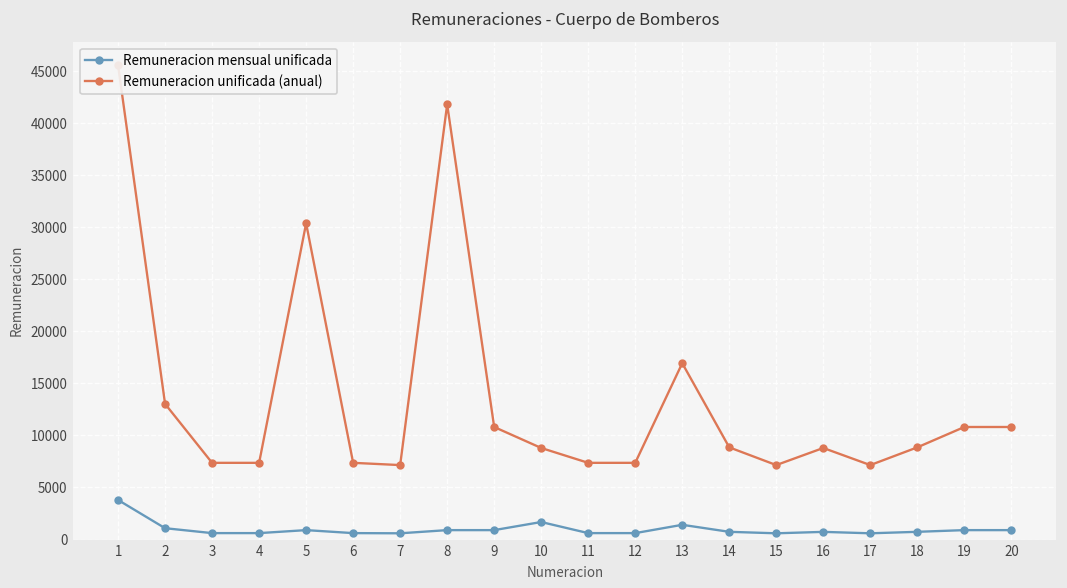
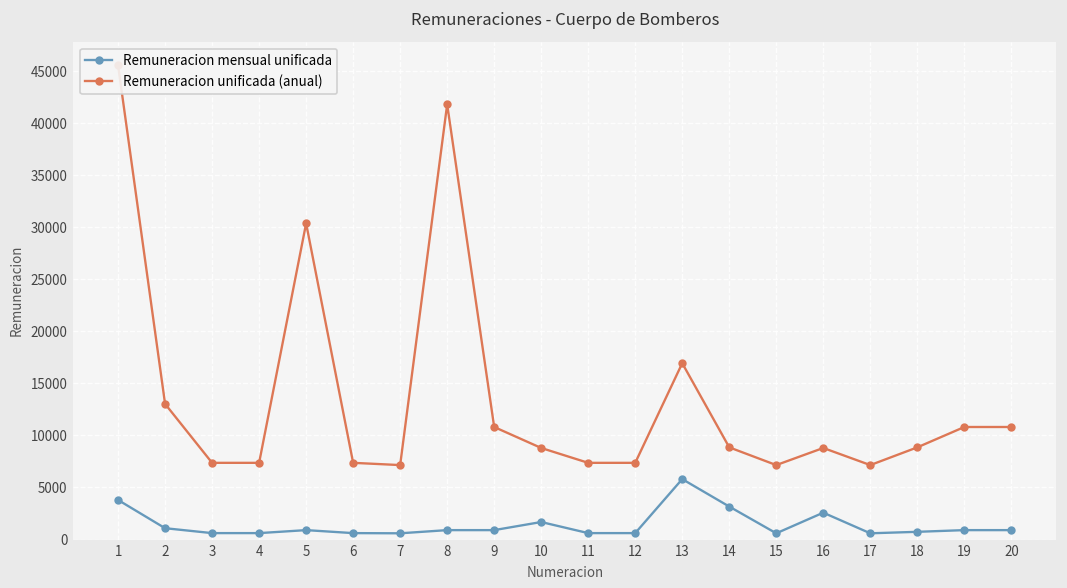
  {
    "Remuneracion mensual unificada": {
      "1": 4000,
      "2": 1000,
      "3": 1000,
      "4": 1000,
      "5": 1000,
      "6": 1000,
      "7": 1000,
      "8": 1000,
      "9": 1000,
      "10": 2000,
      "11": 1000,
      "12": 1000,
-     "13": 1000,
-     "14": 1000,
+     "13": 6000,
+     "14": 3000,
      "15": 1000,
-     "16": 1000,
+     "16": 3000,
      "17": 1000,
      "18": 1000,
      "19": 1000,
      "20": 1000
    },
    "Remuneracion unificada (anual)": {
      "2": 13000,
      "3": 7000,
      "4": 7000,
      "5": 30000,
      "6": 7000,
      "7": 7000,
      "8": 42000,
      "9": 11000,
      "10": 9000,
      "11": 7000,
      "12": 7000,
      "13": 17000,
      "14": 9000,
      "15": 7000,
      "16": 9000,
      "17": 7000,
      "18": 9000,
      "19": 11000,
      "20": 11000
    }
  }
